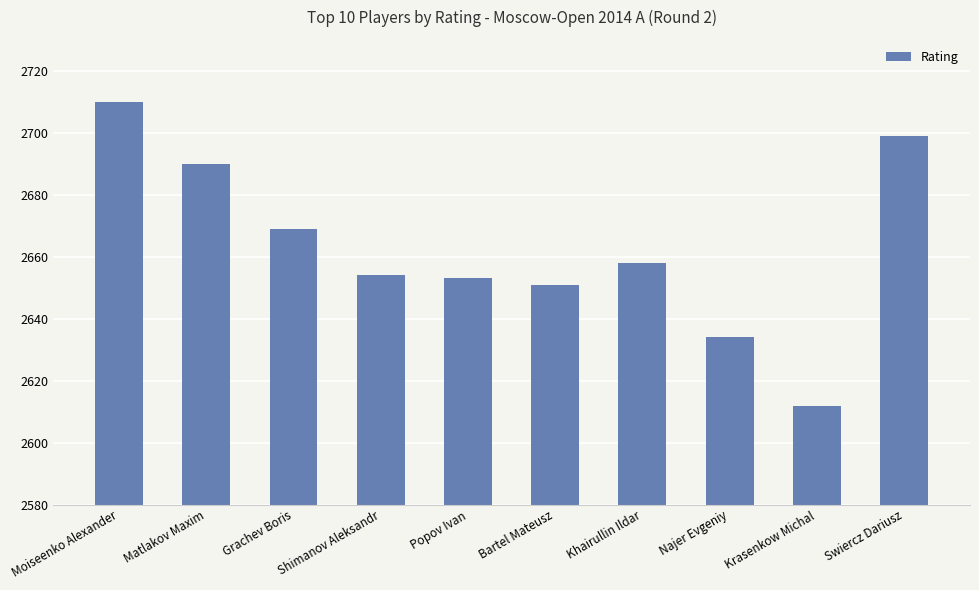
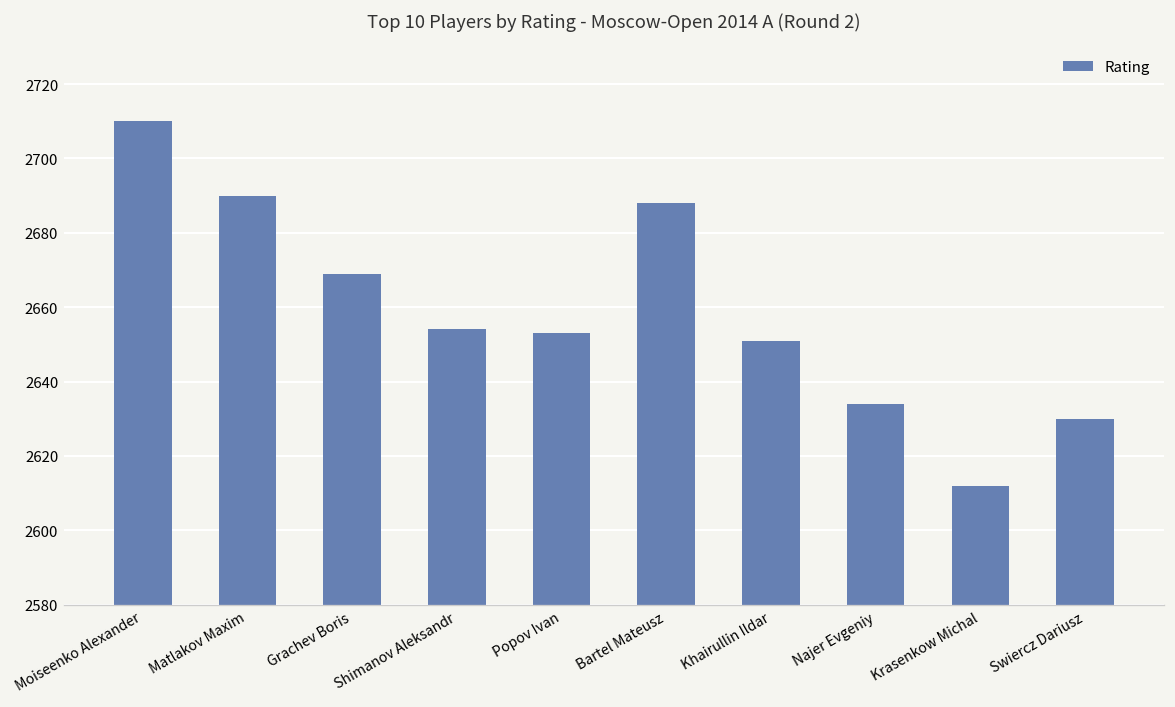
  {
    "Moiseenko Alexander": 2710,
    "Matlakov Maxim": 2690,
    "Grachev Boris": 2669,
    "Shimanov Aleksandr": 2654,
    "Popov Ivan": 2653,
-   "Bartel Mateusz": 2651,
-   "Khairullin Ildar": 2658,
+   "Bartel Mateusz": 2688,
+   "Khairullin Ildar": 2651,
    "Najer Evgeniy": 2634,
    "Krasenkow Michal": 2612,
-   "Swiercz Dariusz": 2699
+   "Swiercz Dariusz": 2630
  }
